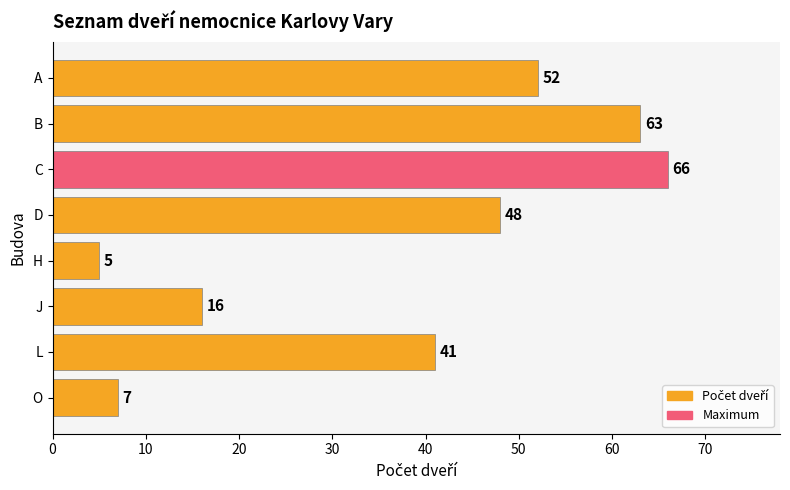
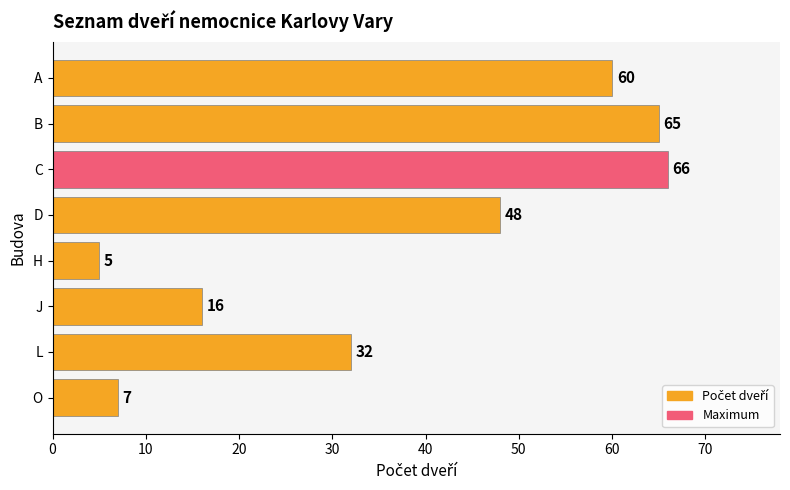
  {
-   "A": 52,
-   "B": 63,
+   "A": 60,
+   "B": 65,
    "C": 66,
    "D": 48,
    "H": 5,
    "J": 16,
-   "L": 41,
+   "L": 32,
    "O": 7
  }
